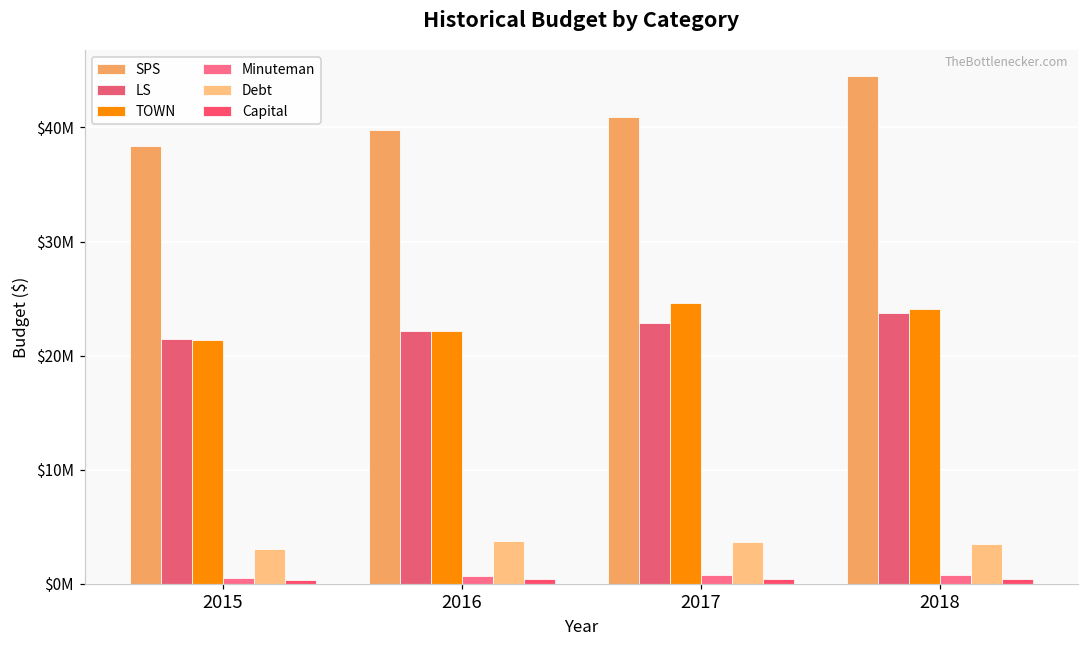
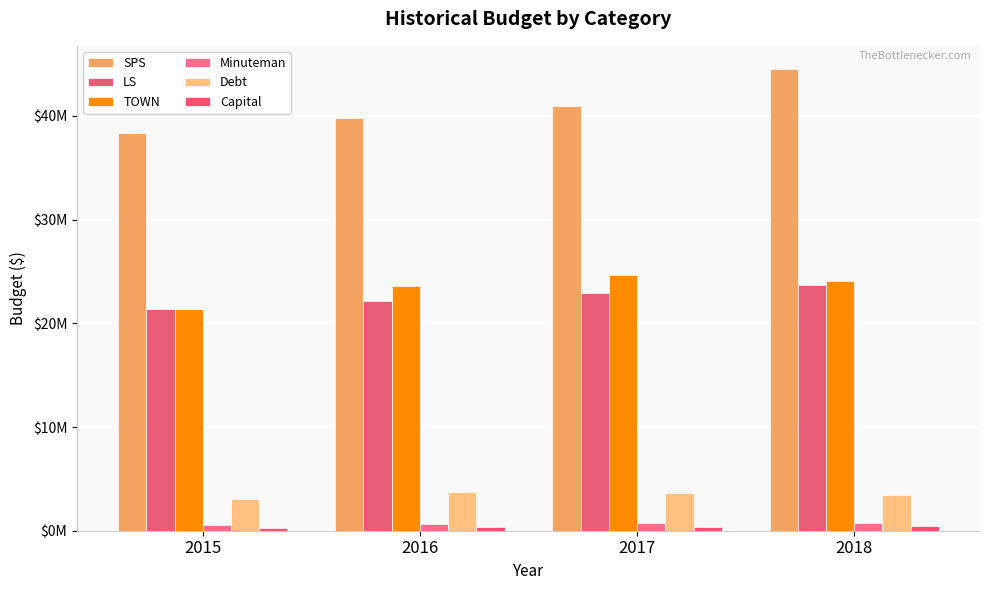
  {
    "TOWN": {
      "2015": "$21300000",
-     "2016": "$22100000",
+     "2016": "$23600000",
      "2017": "$24600000",
      "2018": "$24100000"
    }
  }
